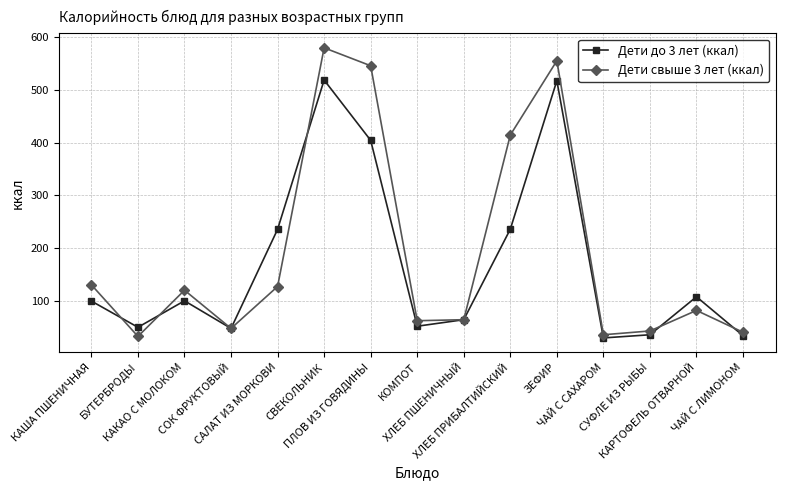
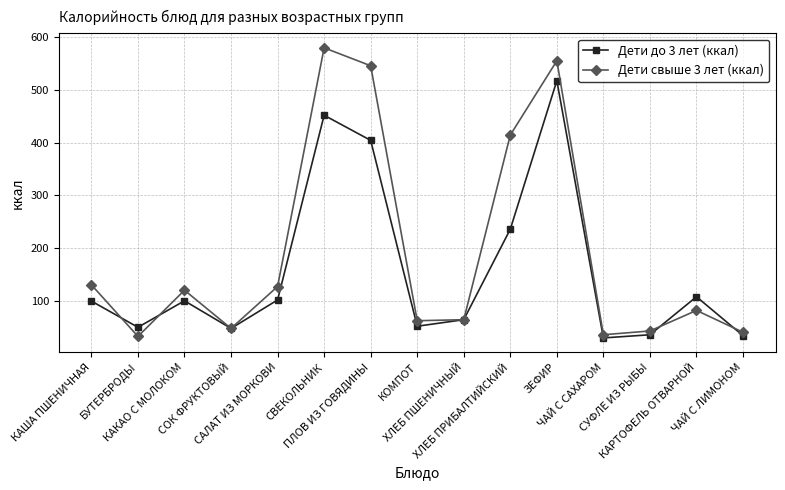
  {
    "Дети до 3 лет (ккал)": {
      "КАША ПШЕНИЧНАЯ": 100,
      "БУТЕРБРОДЫ": 50,
      "КАКАО С МОЛОКОМ": 100,
-     "САЛАТ ИЗ МОРКОВИ": 240,
-     "СВЕКОЛЬНИК": 520,
+     "САЛАТ ИЗ МОРКОВИ": 100,
+     "СВЕКОЛЬНИК": 450,
      "ПЛОВ ИЗ ГОВЯДИНЫ": 400,
      "КОМПОТ": 50,
      "ХЛЕБ ПРИБАЛТИЙСКИЙ": 240,
      "ЗЕФИР": 520,
      "ЧАЙ С САХАРОМ": 30,
      "СУФЛЕ ИЗ РЫБЫ": 40,
      "КАРТОФЕЛЬ ОТВАРНОЙ": 110,
      "ЧАЙ С ЛИМОНОМ": 30
    },
    "Дети свыше 3 лет (ккал)": {
      "КАША ПШЕНИЧНАЯ": 130,
      "БУТЕРБРОДЫ": 30,
      "КАКАО С МОЛОКОМ": 120,
      "САЛАТ ИЗ МОРКОВИ": 130,
      "СВЕКОЛЬНИК": 580,
      "ПЛОВ ИЗ ГОВЯДИНЫ": 550,
      "КОМПОТ": 60,
      "ХЛЕБ ПРИБАЛТИЙСКИЙ": 410,
      "ЗЕФИР": 550,
      "ЧАЙ С САХАРОМ": 40,
      "СУФЛЕ ИЗ РЫБЫ": 40,
      "КАРТОФЕЛЬ ОТВАРНОЙ": 80,
      "ЧАЙ С ЛИМОНОМ": 40
    }
  }
